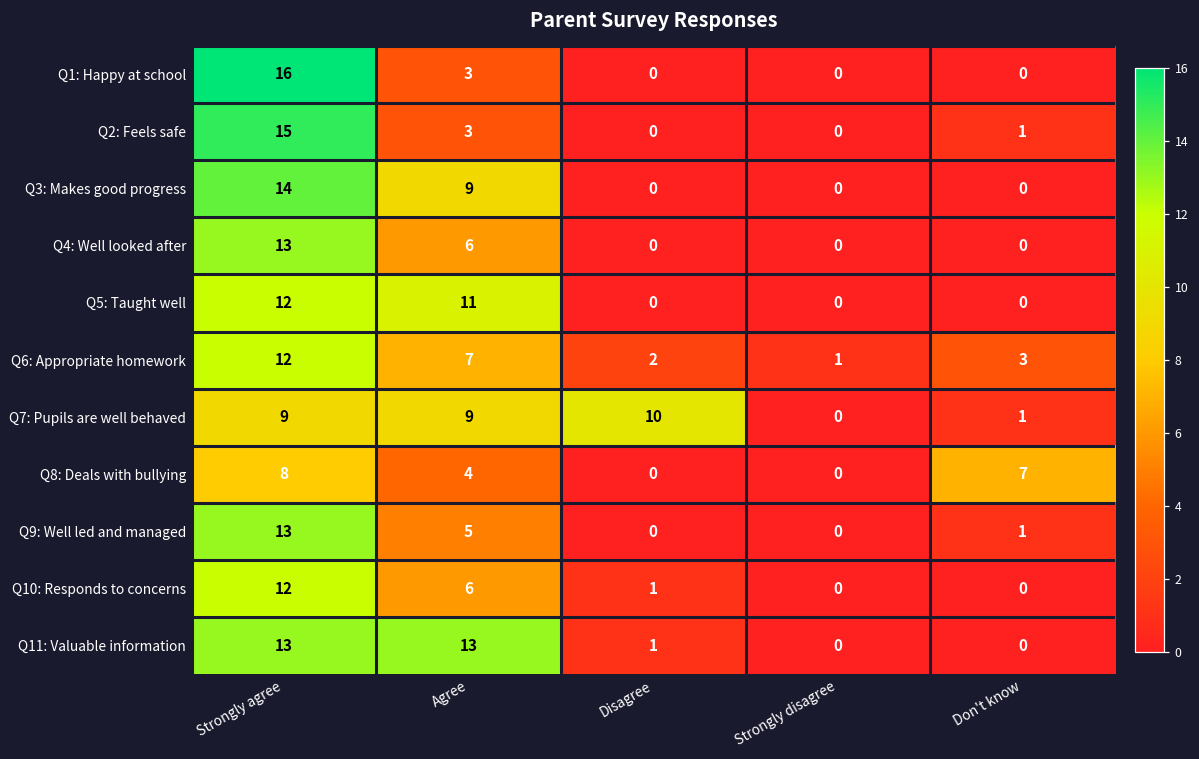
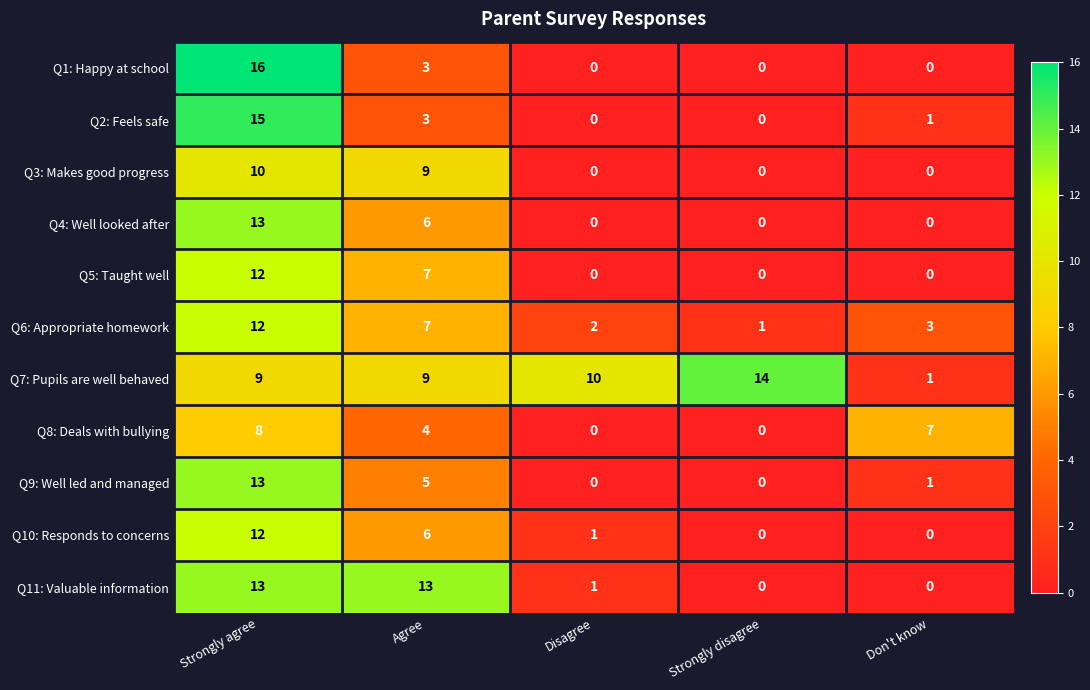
  {
    "Q1: Happy at school": {
      "Strongly agree": 16,
      "Agree": 3,
      "Disagree": 0,
      "Strongly disagree": 0,
      "Don't know": 0
    },
    "Q2: Feels safe": {
      "Strongly agree": 15,
      "Agree": 3,
      "Disagree": 0,
      "Strongly disagree": 0,
      "Don't know": 1
    },
    "Q3: Makes good progress": {
-     "Strongly agree": 14,
+     "Strongly agree": 10,
      "Agree": 9,
      "Disagree": 0,
      "Strongly disagree": 0,
      "Don't know": 0
    },
    "Q4: Well looked after": {
      "Strongly agree": 13,
      "Agree": 6,
      "Disagree": 0,
      "Strongly disagree": 0,
      "Don't know": 0
    },
    "Q5: Taught well": {
      "Strongly agree": 12,
-     "Agree": 11,
+     "Agree": 7,
      "Disagree": 0,
      "Strongly disagree": 0,
      "Don't know": 0
    },
    "Q6: Appropriate homework": {
      "Strongly agree": 12,
      "Agree": 7,
      "Disagree": 2,
      "Strongly disagree": 1,
      "Don't know": 3
    },
    "Q7: Pupils are well behaved": {
      "Strongly agree": 9,
      "Agree": 9,
      "Disagree": 10,
-     "Strongly disagree": 0,
+     "Strongly disagree": 14,
      "Don't know": 1
    },
    "Q8: Deals with bullying": {
      "Strongly agree": 8,
      "Agree": 4,
      "Disagree": 0,
      "Strongly disagree": 0,
      "Don't know": 7
    },
    "Q9: Well led and managed": {
      "Strongly agree": 13,
      "Agree": 5,
      "Disagree": 0,
      "Strongly disagree": 0,
      "Don't know": 1
    },
    "Q10: Responds to concerns": {
      "Strongly agree": 12,
      "Agree": 6,
      "Disagree": 1,
      "Strongly disagree": 0,
      "Don't know": 0
    },
    "Q11: Valuable information": {
      "Strongly agree": 13,
      "Agree": 13,
      "Disagree": 1,
      "Strongly disagree": 0,
      "Don't know": 0
    }
  }
